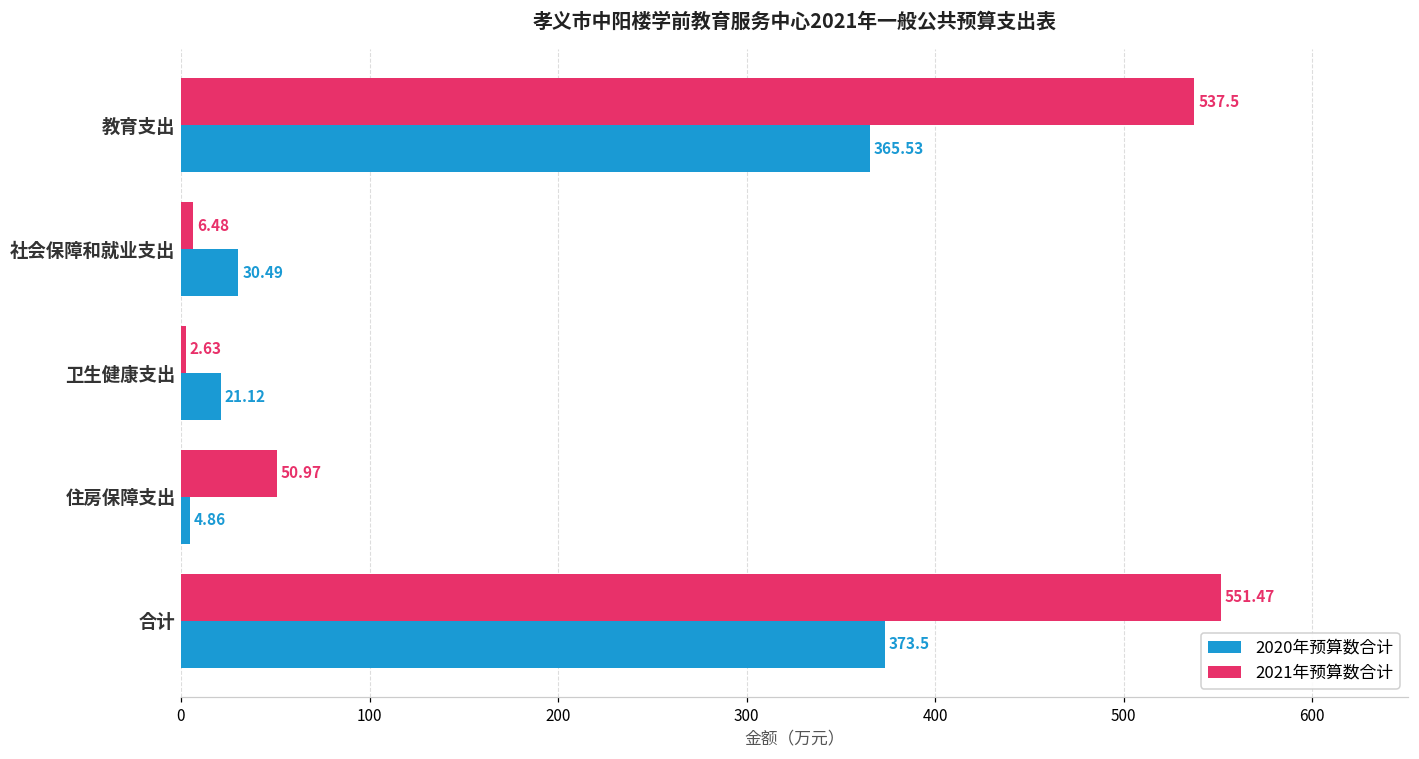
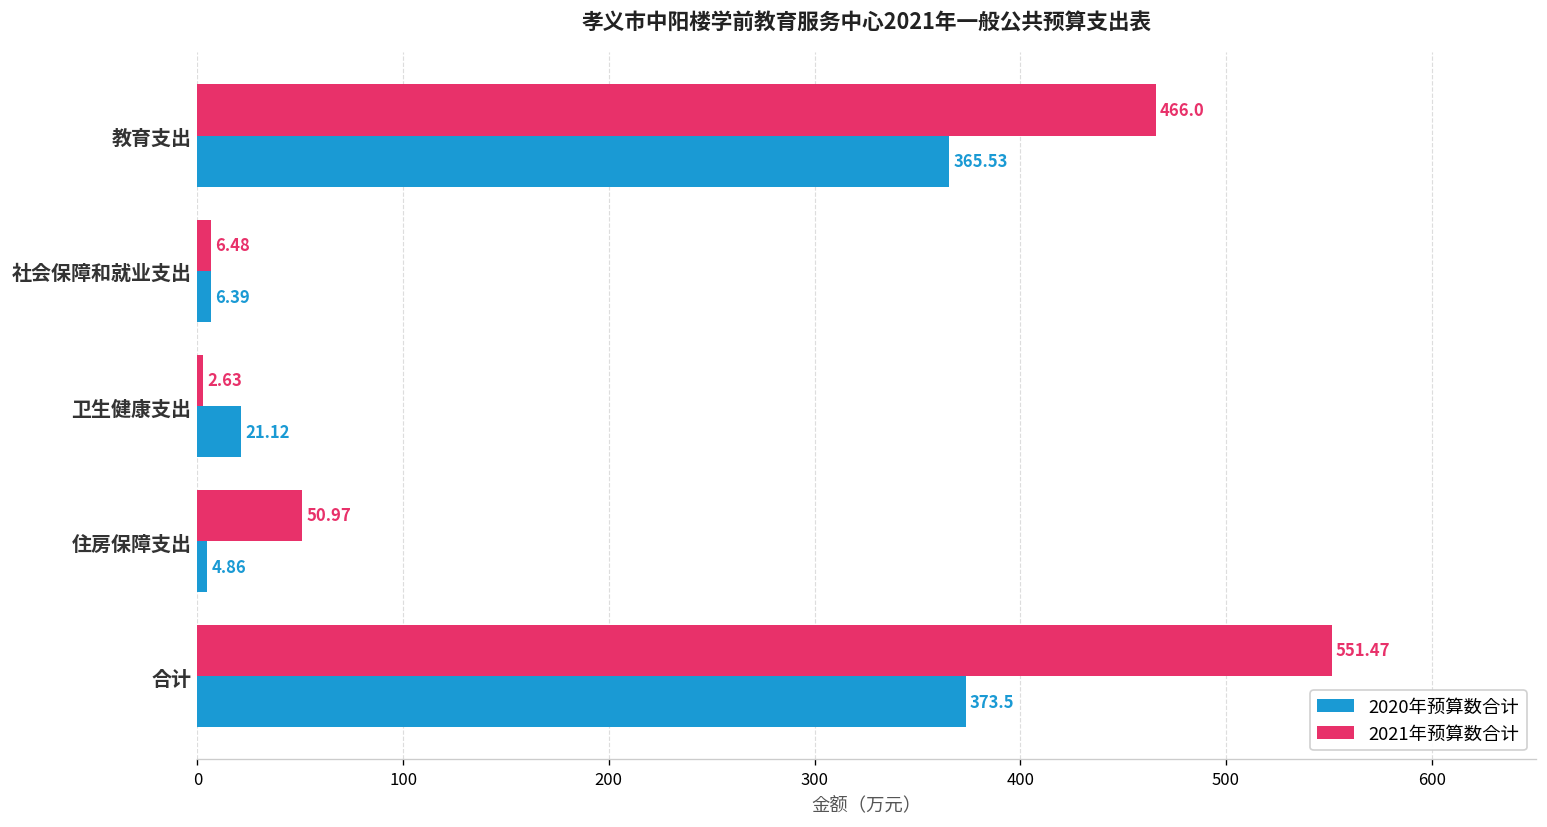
  {
    "2020年预算数合计": {
      "教育支出": 365.53,
-     "社会保障和就业支出": 30.49,
+     "社会保障和就业支出": 6.39,
      "卫生健康支出": 21.12,
      "住房保障支出": 4.86,
      "合计": 373.5
    },
    "2021年预算数合计": {
-     "教育支出": 537.5,
+     "教育支出": 466.0,
      "社会保障和就业支出": 6.48,
      "卫生健康支出": 2.63,
      "住房保障支出": 50.97,
      "合计": 551.47
    }
  }
